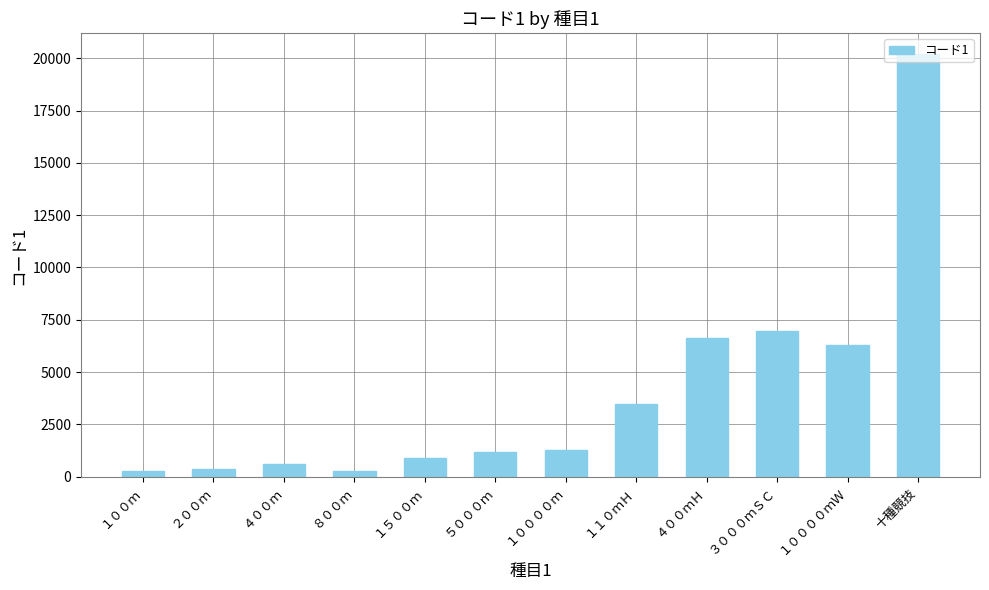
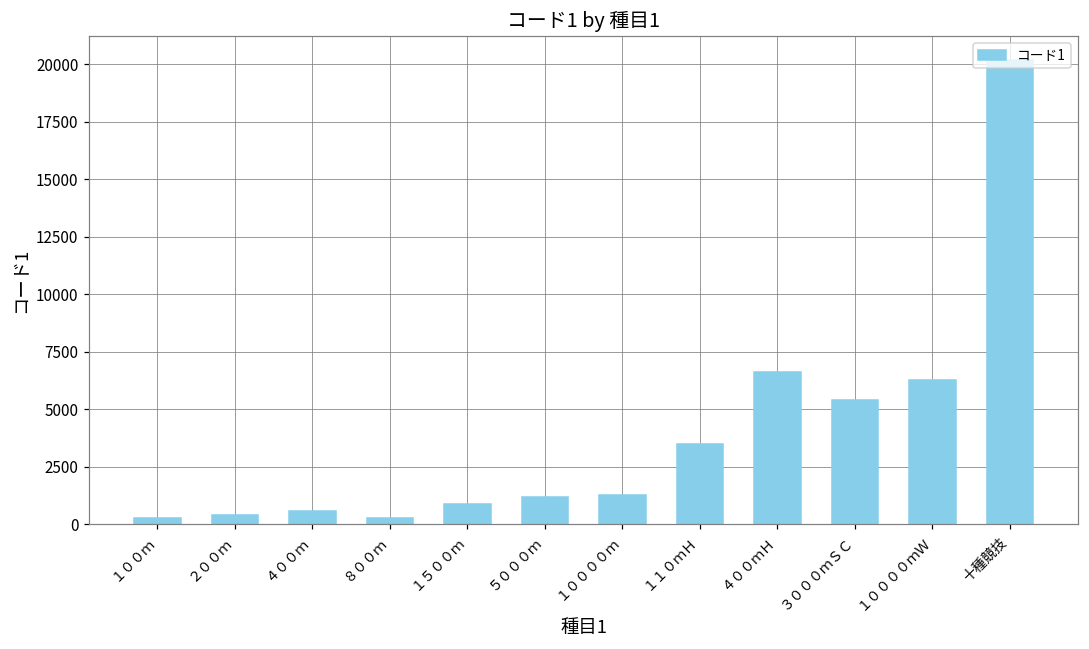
  {
    "１００ｍ": 300,
    "２００ｍ": 400,
    "４００ｍ": 600,
    "８００ｍ": 300,
    "１５００ｍ": 900,
    "５０００ｍ": 1200,
    "１００００ｍ": 1300,
    "１１０ｍＨ": 3500,
    "４００ｍＨ": 6600,
-   "３０００ｍＳＣ": 6900,
+   "３０００ｍＳＣ": 5400,
    "１００００ｍＷ": 6300
  }
